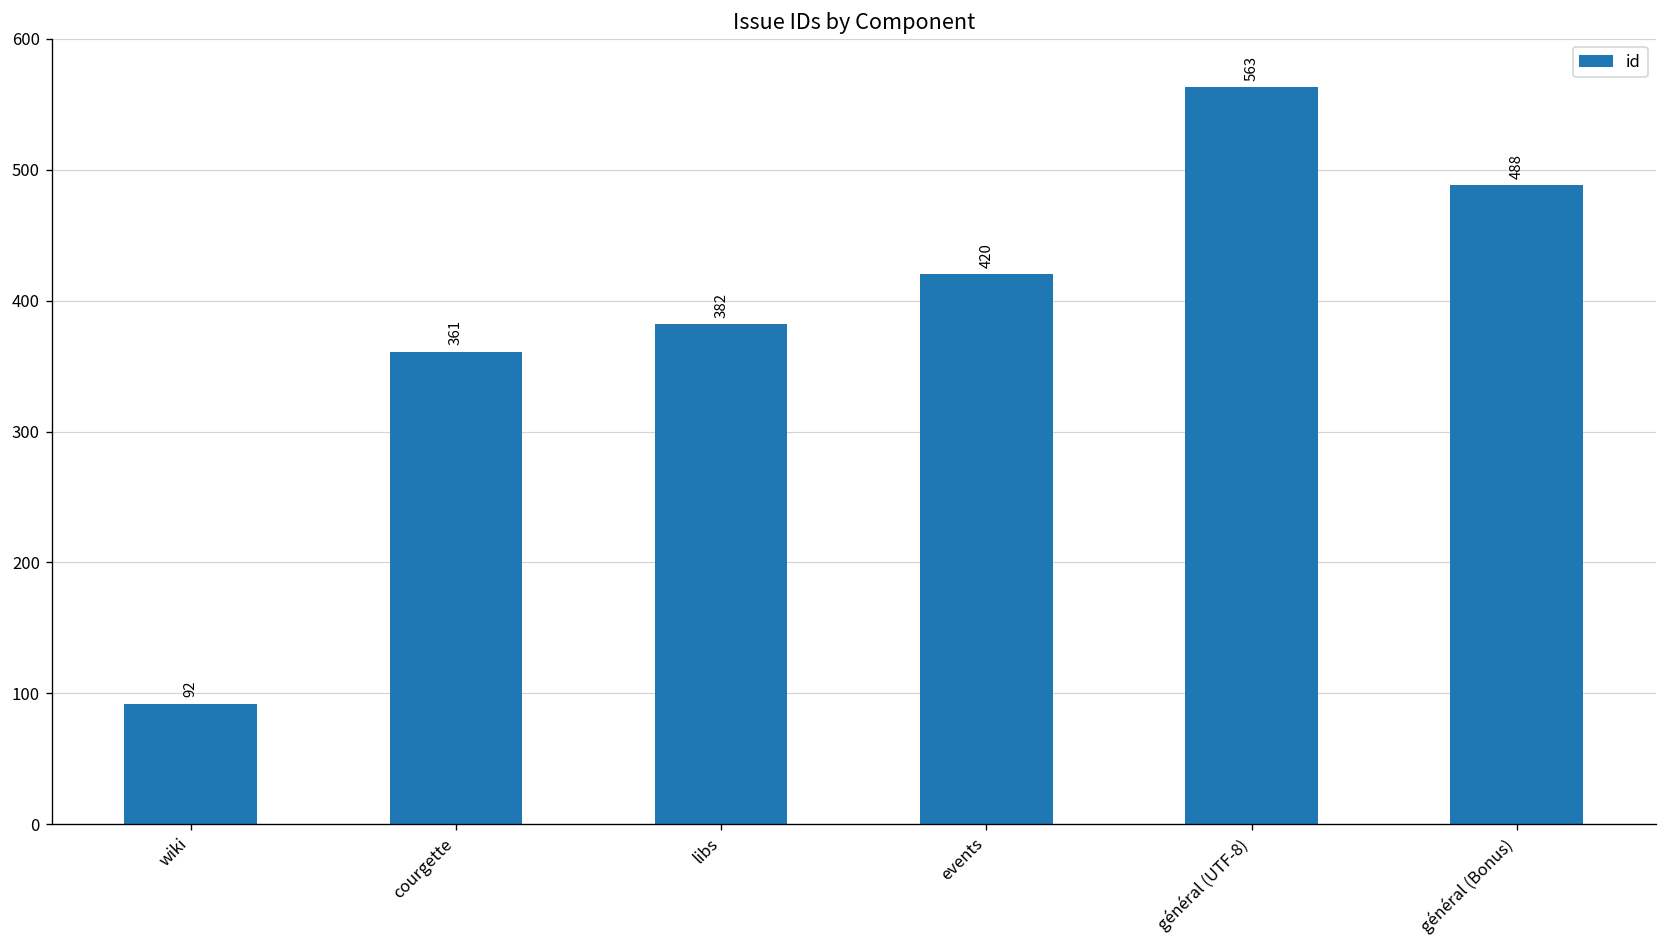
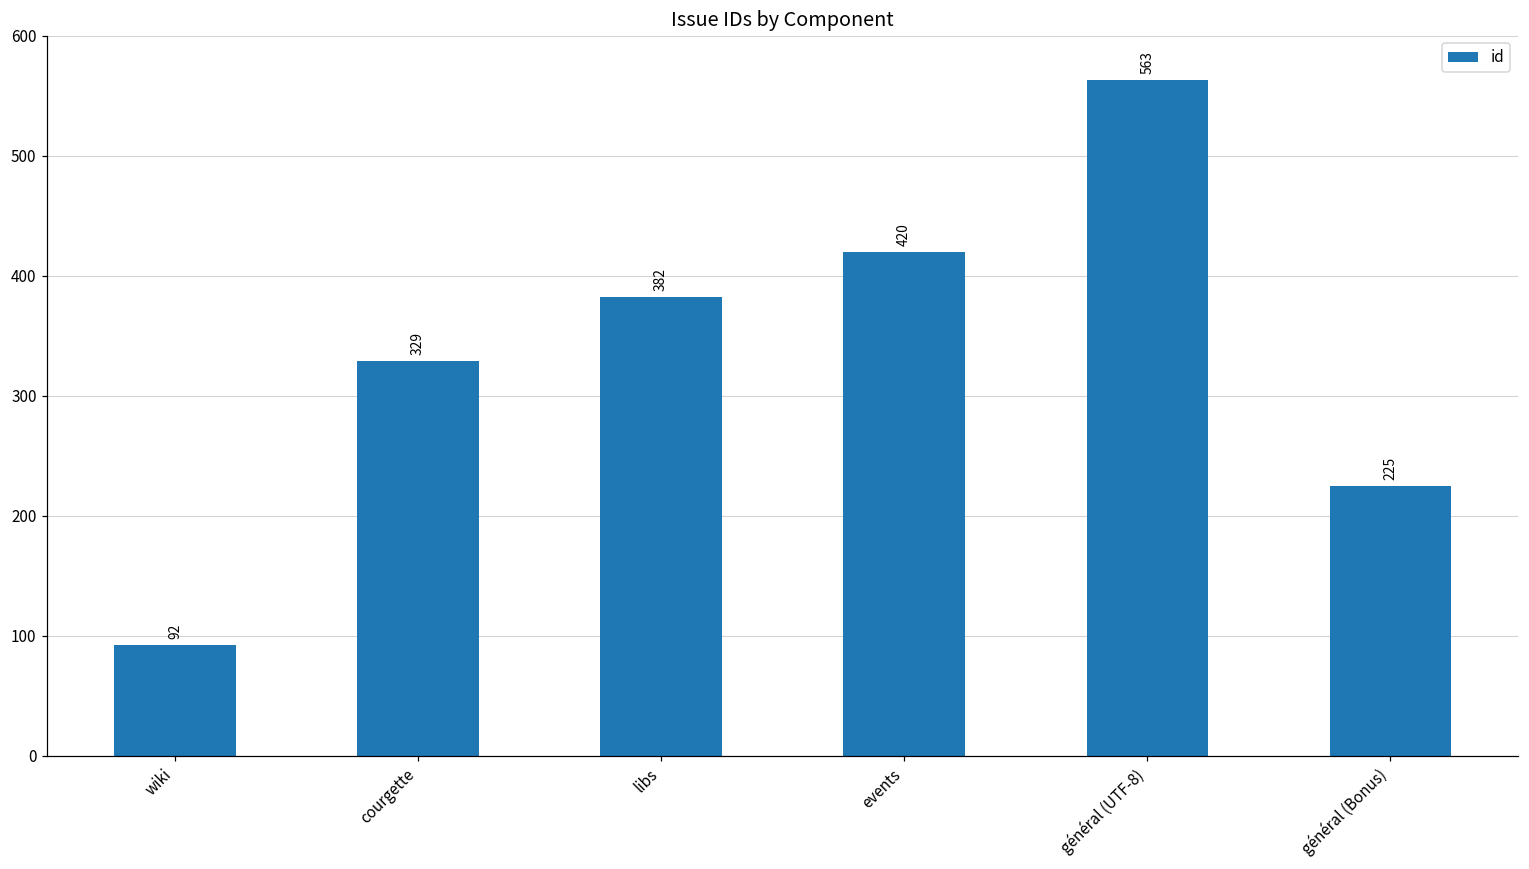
  {
    "wiki": 92,
-   "courgette": 361,
+   "courgette": 329,
    "libs": 382,
    "events": 420,
    "général (UTF-8)": 563,
-   "général (Bonus)": 488
+   "général (Bonus)": 225
  }
